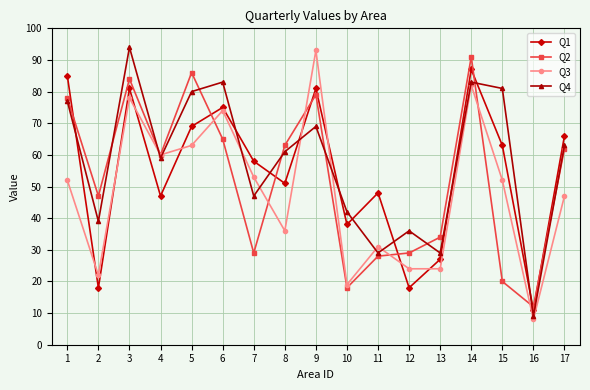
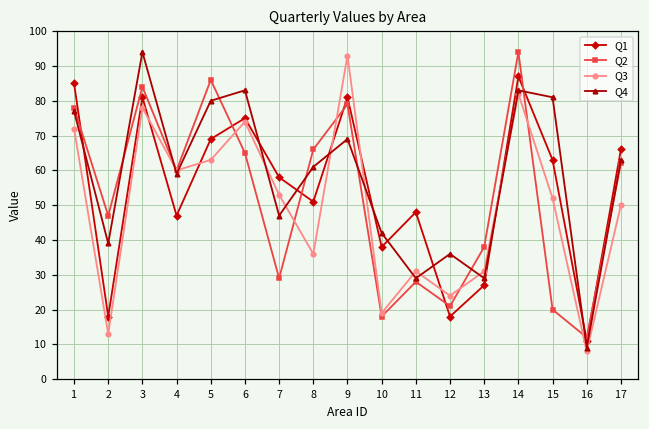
  {
    "Q2": {
      "1": 78,
      "2": 47,
      "3": 84,
      "5": 86,
      "6": 65,
      "7": 29,
-     "8": 63,
+     "8": 66,
      "9": 79,
      "10": 18,
      "11": 28,
-     "12": 29,
-     "13": 34,
-     "14": 91,
+     "12": 21,
+     "13": 38,
+     "14": 94,
      "15": 20,
      "16": 12,
      "17": 62
    },
    "Q3": {
-     "1": 52,
-     "2": 22,
+     "1": 72,
+     "2": 13,
      "3": 78,
      "5": 63,
      "6": 74,
      "7": 53,
      "8": 36,
      "9": 93,
      "10": 19,
      "11": 31,
      "12": 24,
-     "13": 24,
+     "13": 31,
      "14": 82,
      "15": 52,
      "16": 8,
-     "17": 47
+     "17": 50
    }
  }
